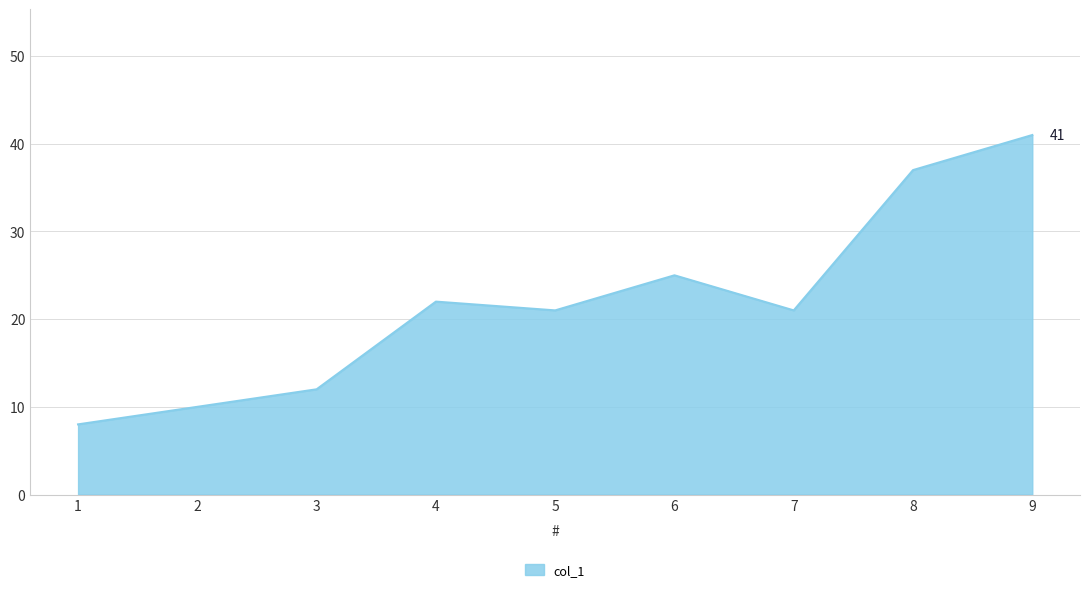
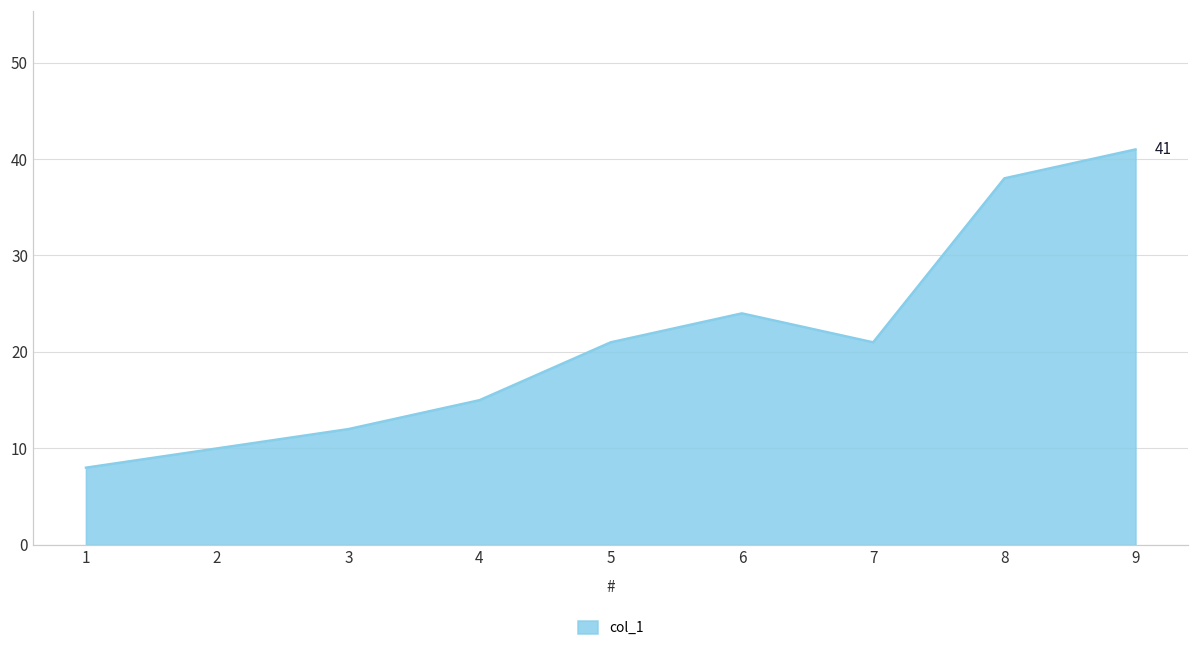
  {
    "1": 8,
    "2": 10,
    "3": 12,
-   "4": 22,
+   "4": 15,
    "5": 21,
-   "6": 25,
+   "6": 24,
    "7": 21,
-   "8": 37
+   "8": 38
  }
